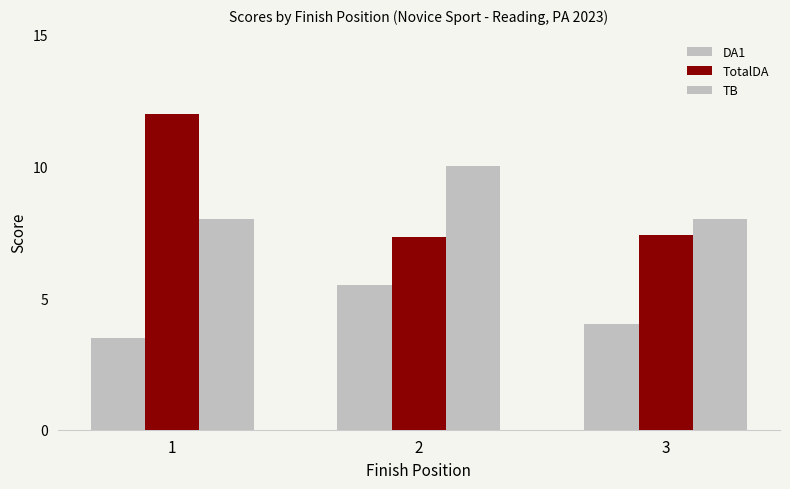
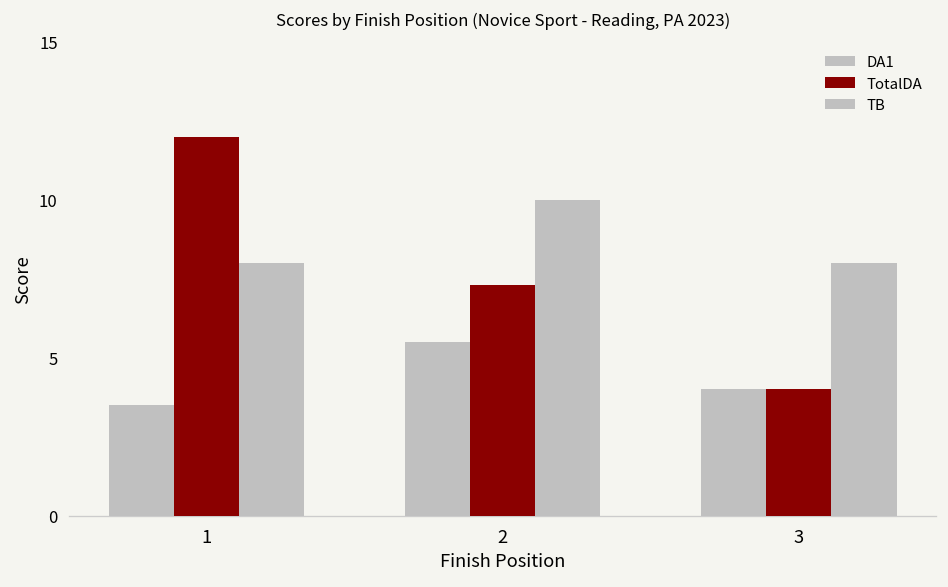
  {
    "TotalDA": {
      "1": 12.0,
      "2": 7.3,
-     "3": 7.4
+     "3": 4.0
    }
  }
